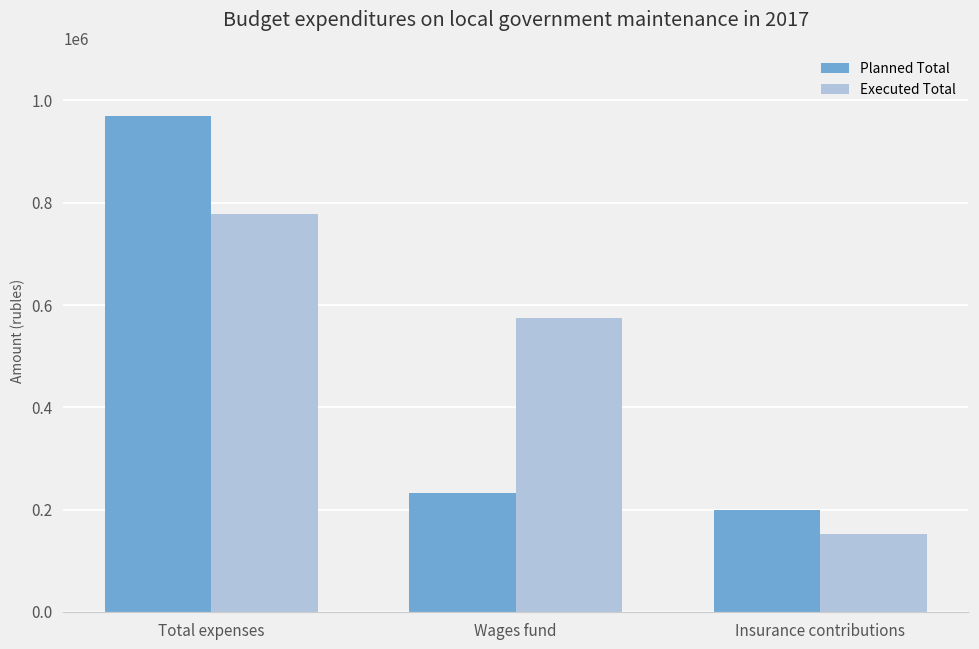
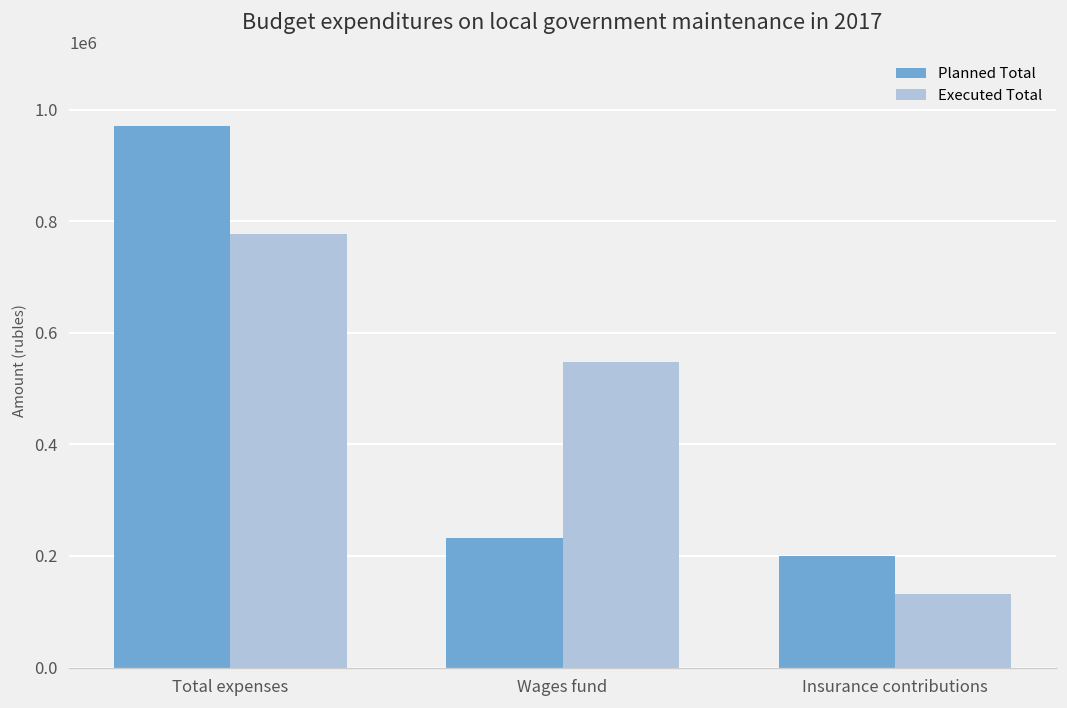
  {
    "Planned Total": {
      "Total expenses": 970000,
      "Wages fund": 230000,
      "Insurance contributions": 200000
    },
    "Executed Total": {
      "Total expenses": 780000,
-     "Wages fund": 580000,
-     "Insurance contributions": 150000
+     "Wages fund": 550000,
+     "Insurance contributions": 130000
    }
  }
